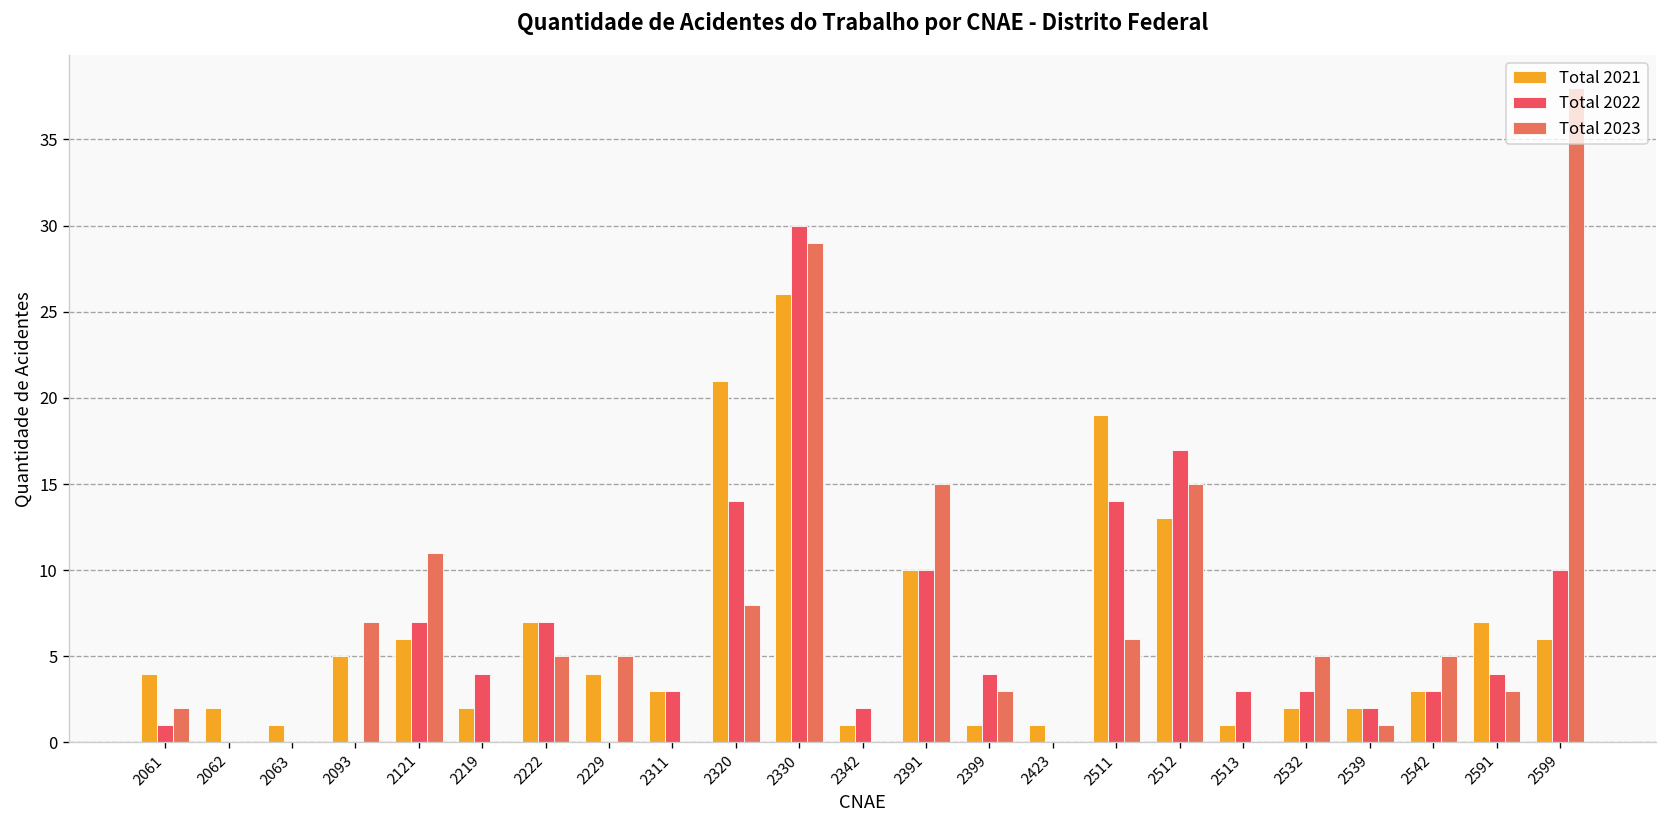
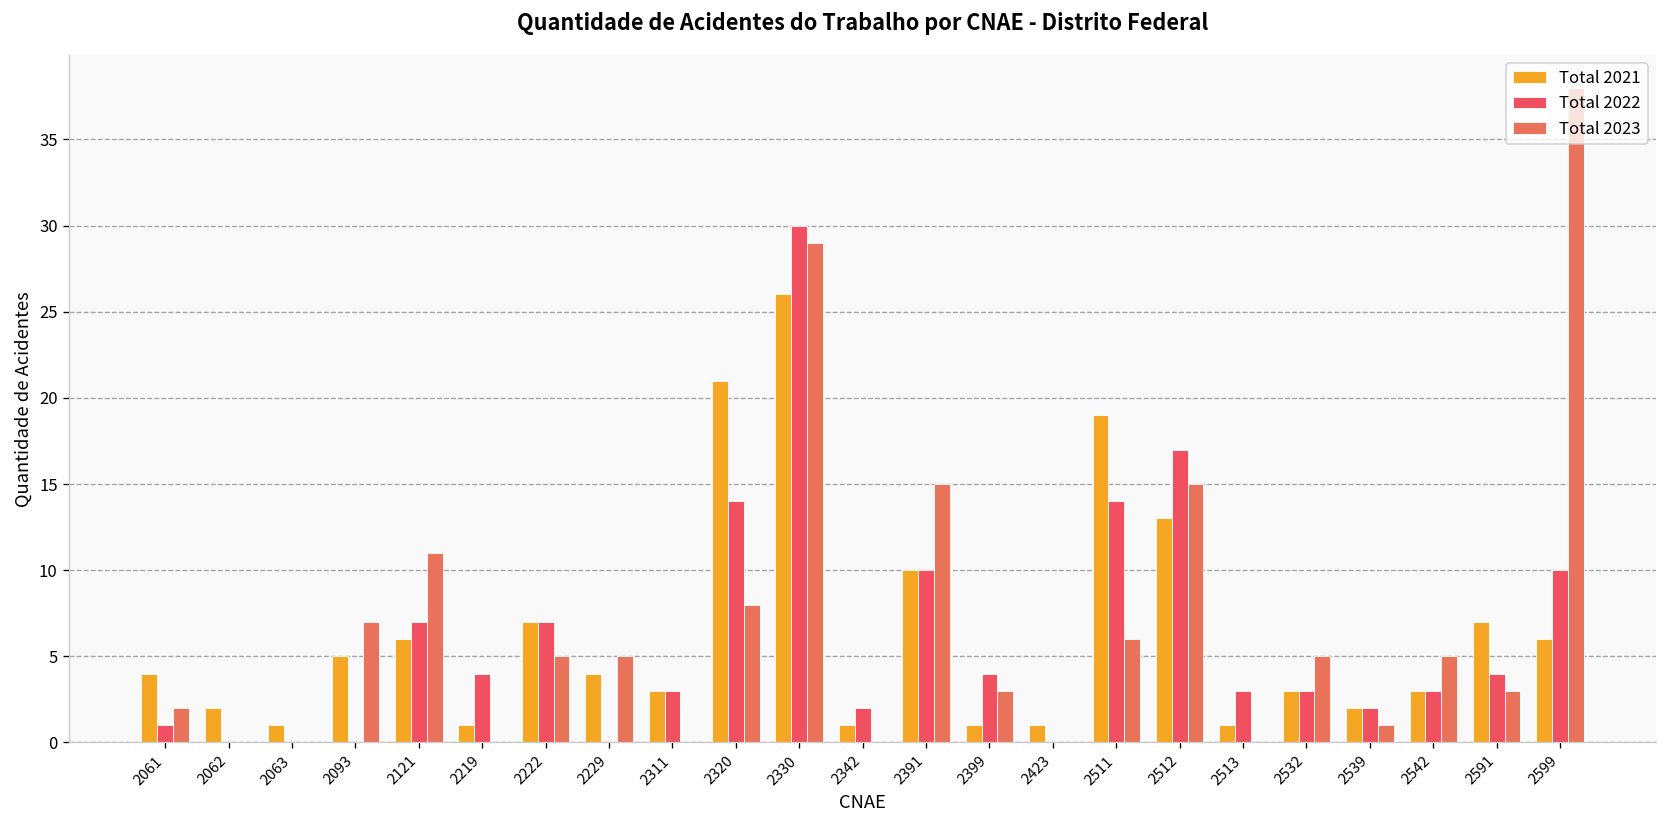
  {
    "Total 2021": {
      "2061": 4,
      "2062": 2,
      "2063": 1,
      "2093": 5,
      "2121": 6,
-     "2219": 2,
+     "2219": 1,
      "2222": 7,
      "2229": 4,
      "2311": 3,
      "2320": 21,
      "2330": 26,
      "2342": 1,
      "2391": 10,
      "2399": 1,
      "2423": 1,
      "2511": 19,
      "2512": 13,
      "2513": 1,
-     "2532": 2,
+     "2532": 3,
      "2539": 2,
      "2542": 3,
      "2591": 7,
      "2599": 6
    }
  }
